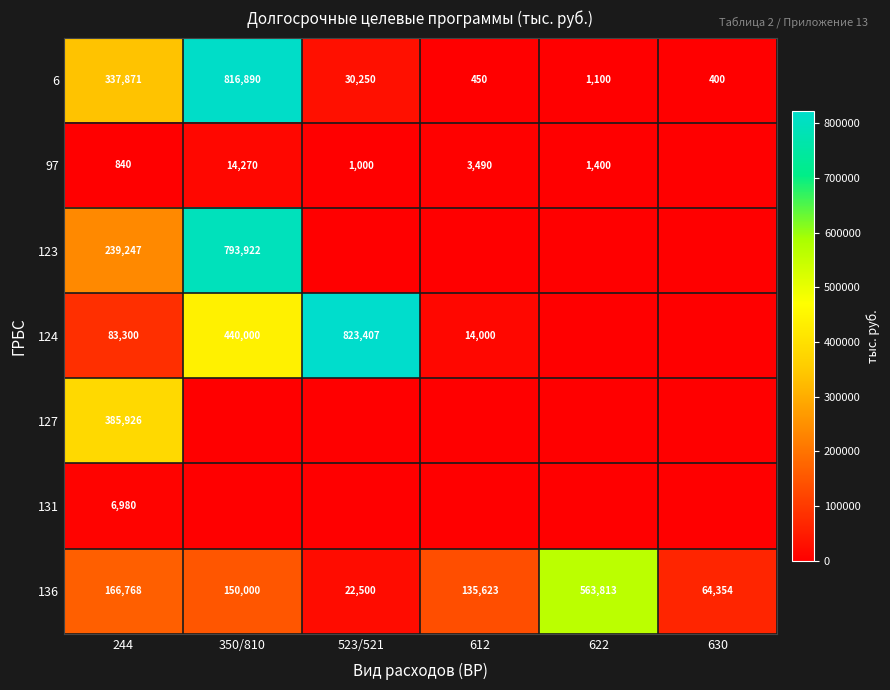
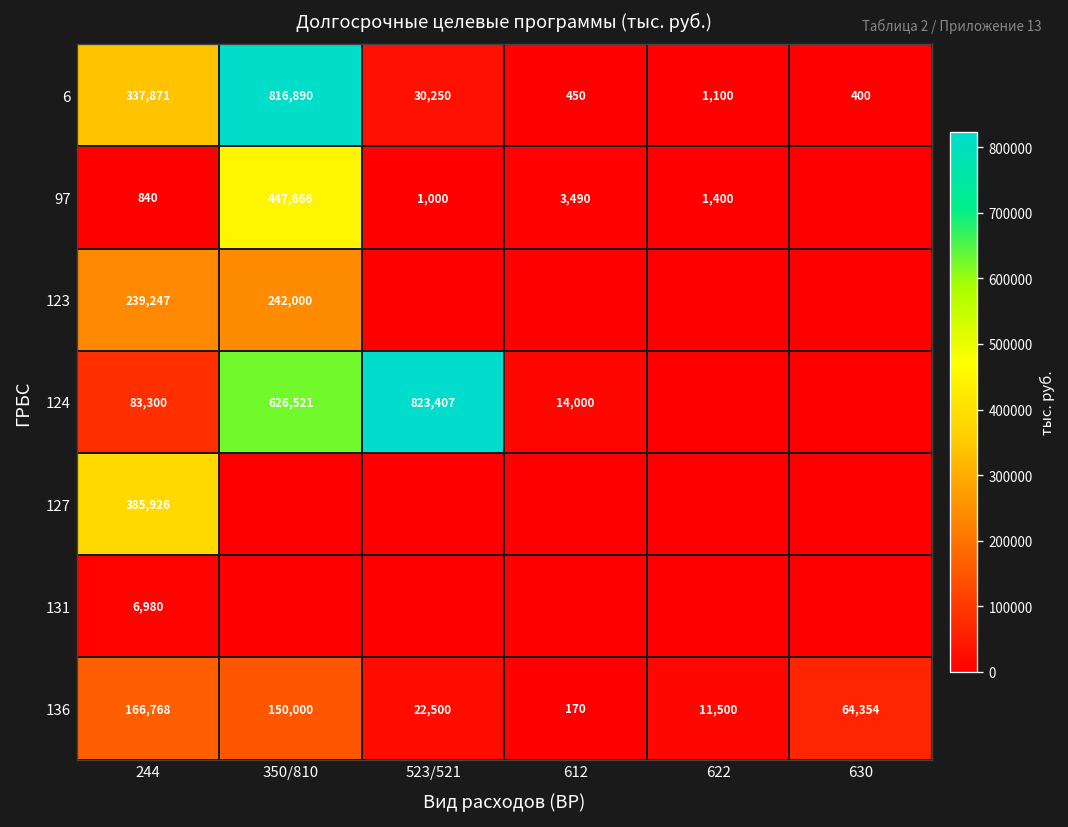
  {
    "6": {
      "244": "337,871",
      "350/810": "816,890",
      "523/521": "30,250",
      "612": "450",
      "622": "1,100",
      "630": "400"
    },
    "97": {
      "244": "840",
-     "350/810": "14,270",
+     "350/810": "447,666",
      "523/521": "1,000",
      "612": "3,490",
      "622": "1,400"
    },
    "123": {
      "244": "239,247",
-     "350/810": "793,922"
+     "350/810": "242,000"
    },
    "124": {
      "244": "83,300",
-     "350/810": "440,000",
+     "350/810": "626,521",
      "523/521": "823,407",
      "612": "14,000"
    },
    "127": {
      "244": "385,926"
    },
    "131": {
      "244": "6,980"
    },
    "136": {
      "244": "166,768",
      "350/810": "150,000",
      "523/521": "22,500",
-     "612": "135,623",
-     "622": "563,813",
+     "612": "170",
+     "622": "11,500",
      "630": "64,354"
    }
  }
